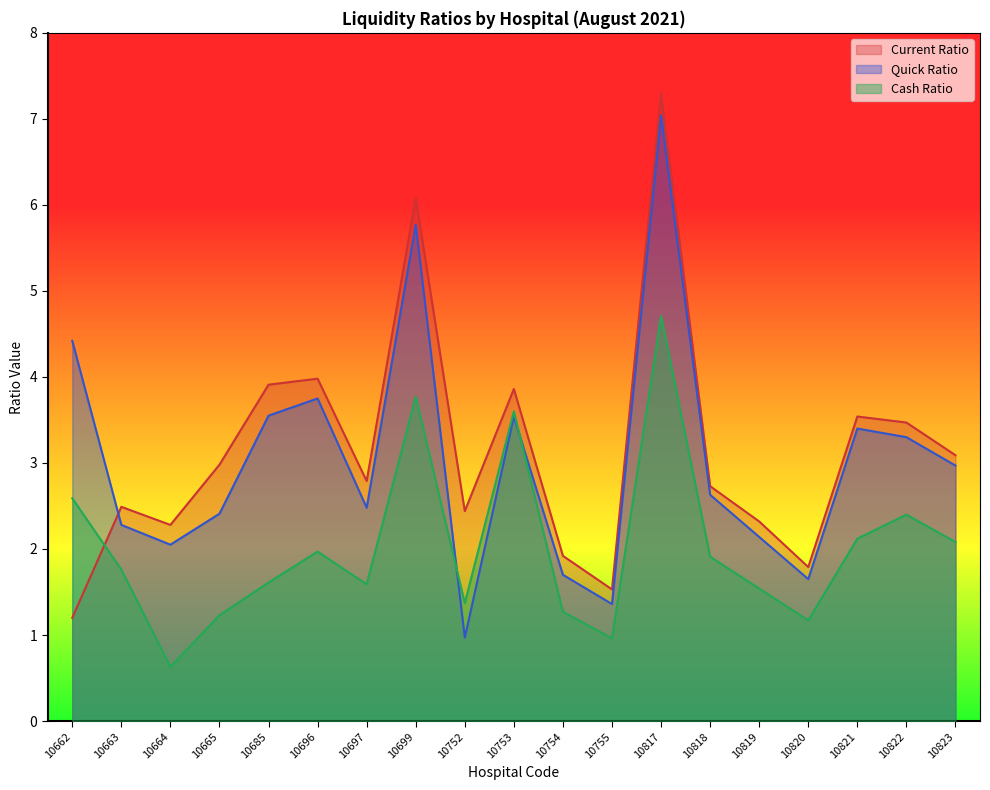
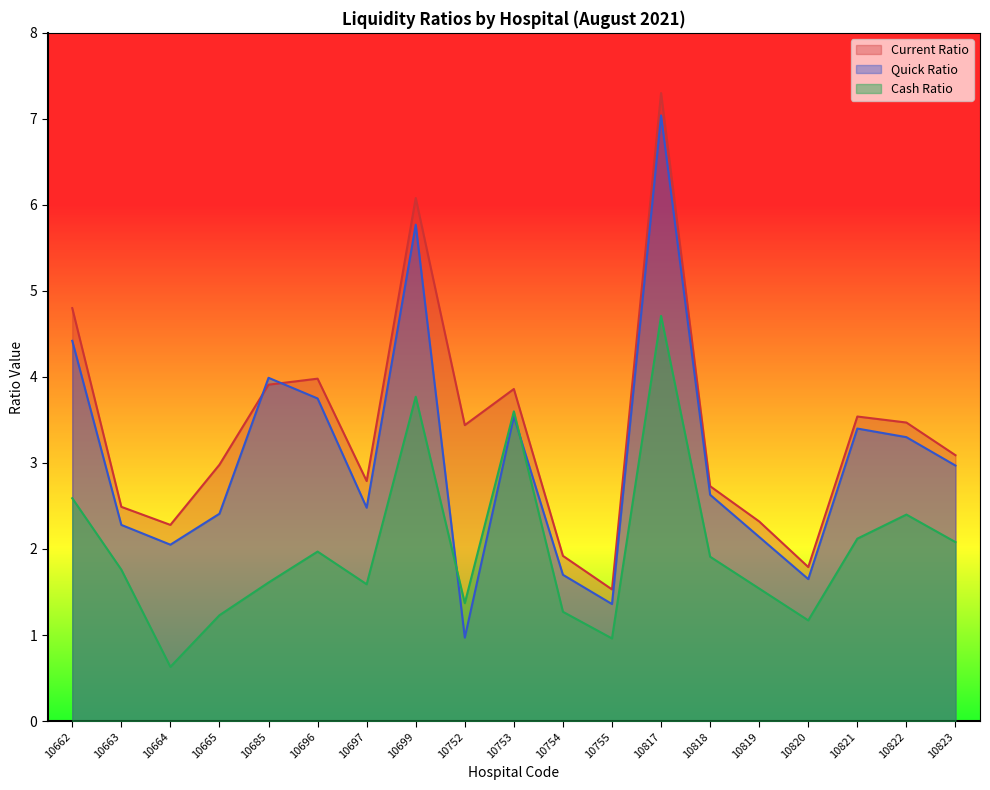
  {
    "Current Ratio": {
-     "10662": 1.2,
+     "10662": 4.8,
      "10663": 2.5,
      "10664": 2.3,
      "10665": 3.0,
      "10685": 3.9,
      "10696": 4.0,
      "10697": 2.8,
      "10699": 6.1,
-     "10752": 2.4,
+     "10752": 3.4,
      "10753": 3.9,
      "10754": 1.9,
      "10755": 1.5,
      "10817": 7.3,
      "10818": 2.7,
      "10819": 2.3,
      "10820": 1.8,
      "10821": 3.5,
      "10822": 3.5,
      "10823": 3.1
    },
    "Quick Ratio": {
      "10662": 4.4,
      "10663": 2.3,
      "10664": 2.1,
      "10665": 2.4,
-     "10685": 3.6,
+     "10685": 4.0,
      "10696": 3.8,
      "10697": 2.5,
      "10699": 5.8,
      "10752": 1.0,
      "10753": 3.5,
      "10754": 1.7,
      "10755": 1.4,
      "10817": 7.0,
      "10818": 2.6,
      "10819": 2.1,
      "10820": 1.7,
      "10821": 3.4,
      "10822": 3.3,
      "10823": 3.0
    },
    "Cash Ratio": {
      "10662": 2.6,
      "10663": 1.8,
      "10664": 0.6,
      "10665": 1.2,
      "10685": 1.6,
      "10696": 2.0,
      "10697": 1.6,
      "10699": 3.8,
      "10752": 1.4,
      "10753": 3.6,
      "10754": 1.3,
      "10755": 1.0,
      "10817": 4.7,
      "10818": 1.9,
      "10819": 1.5,
      "10820": 1.2,
      "10821": 2.1,
      "10822": 2.4,
      "10823": 2.1
    }
  }
